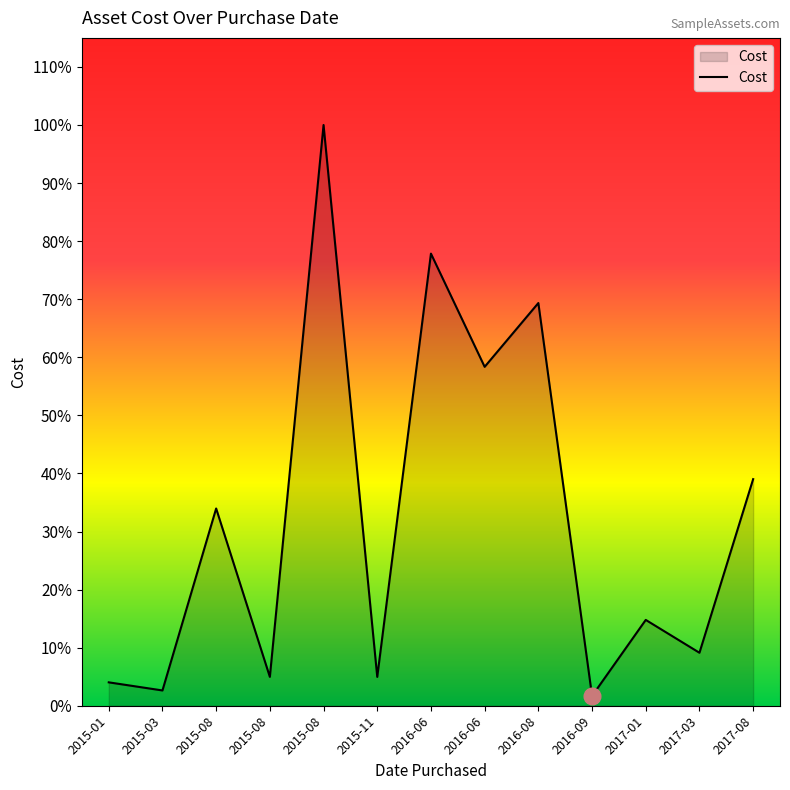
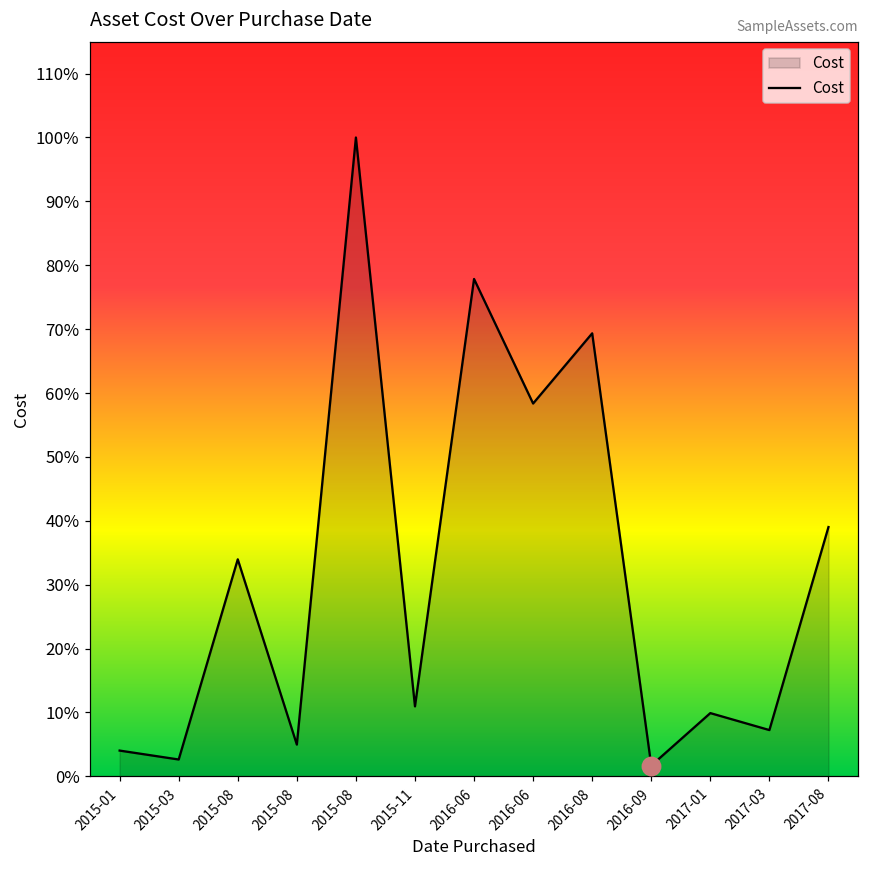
  {
    "Cost": {
      "2015-01": "4%",
      "2015-03": "3%",
-     "2015-11": "5%",
+     "2015-11": "11%",
      "2016-08": "69%",
-     "2017-01": "15%",
-     "2017-03": "9%",
+     "2017-01": "10%",
+     "2017-03": "7%",
      "2017-08": "39%"
    }
  }
